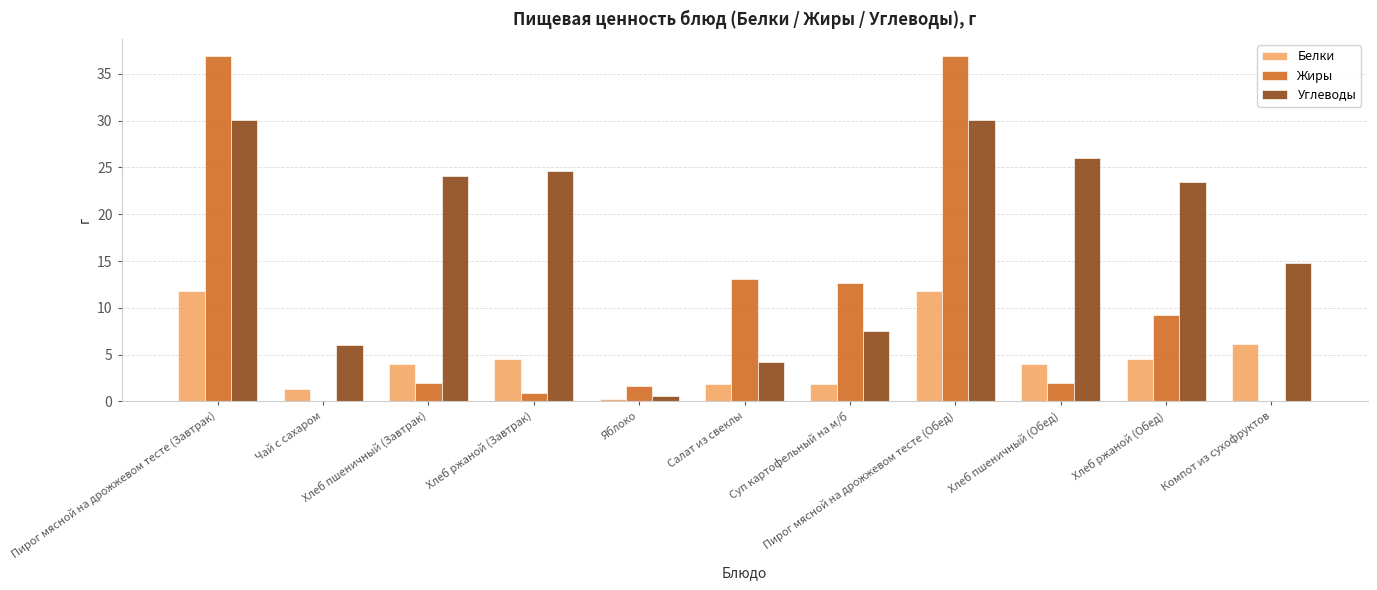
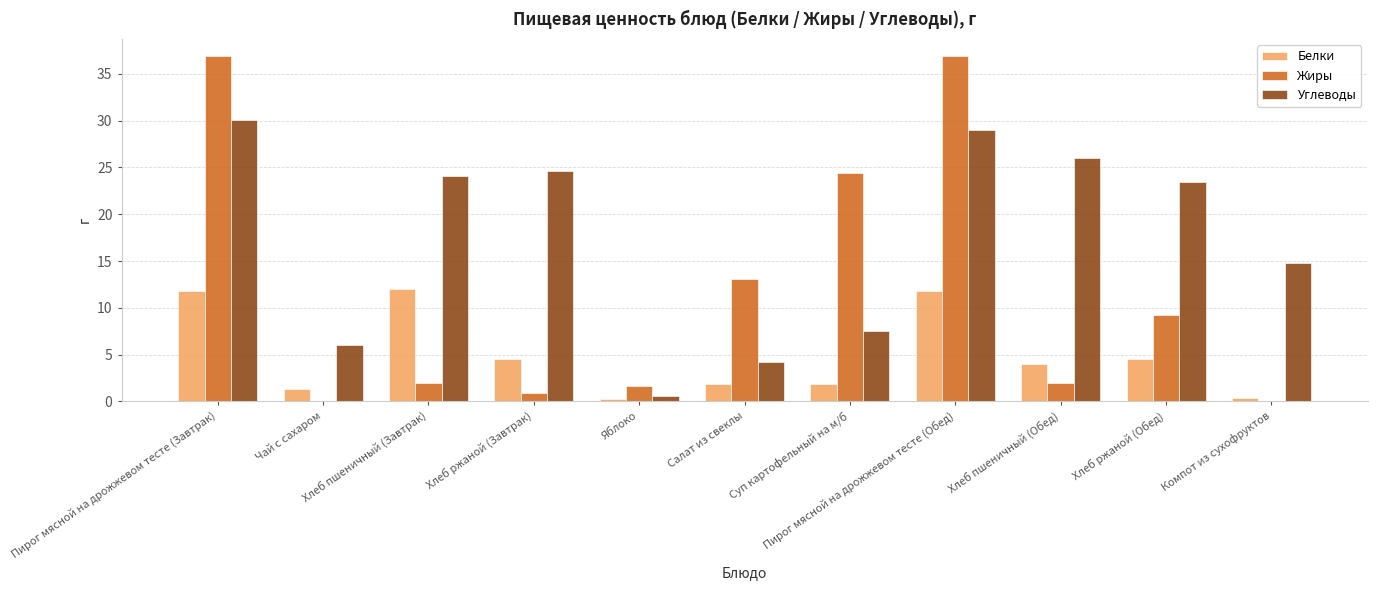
  {
    "Белки": {
      "Пирог мясной на дрожжевом тесте (Завтрак)": 12,
      "Чай с сахаром": 1,
-     "Хлеб пшеничный (Завтрак)": 4,
+     "Хлеб пшеничный (Завтрак)": 12,
      "Хлеб ржаной (Завтрак)": 5,
      "Яблоко": 0,
      "Салат из свеклы": 2,
      "Суп картофельный на м/б": 2,
      "Пирог мясной на дрожжевом тесте (Обед)": 12,
      "Хлеб пшеничный (Обед)": 4,
      "Хлеб ржаной (Обед)": 5,
-     "Компот из сухофруктов": 6
+     "Компот из сухофруктов": 0
    },
    "Жиры": {
      "Пирог мясной на дрожжевом тесте (Завтрак)": 37,
      "Чай с сахаром": 0,
      "Хлеб пшеничный (Завтрак)": 2,
      "Хлеб ржаной (Завтрак)": 1,
      "Яблоко": 2,
      "Салат из свеклы": 13,
-     "Суп картофельный на м/б": 13,
+     "Суп картофельный на м/б": 24,
      "Пирог мясной на дрожжевом тесте (Обед)": 37,
      "Хлеб пшеничный (Обед)": 2,
      "Хлеб ржаной (Обед)": 9,
      "Компот из сухофруктов": 0
    },
    "Углеводы": {
      "Пирог мясной на дрожжевом тесте (Завтрак)": 30,
      "Чай с сахаром": 6,
      "Хлеб пшеничный (Завтрак)": 24,
      "Хлеб ржаной (Завтрак)": 25,
      "Яблоко": 1,
      "Салат из свеклы": 4,
      "Суп картофельный на м/б": 8,
-     "Пирог мясной на дрожжевом тесте (Обед)": 30,
+     "Пирог мясной на дрожжевом тесте (Обед)": 29,
      "Хлеб пшеничный (Обед)": 26,
      "Хлеб ржаной (Обед)": 23,
      "Компот из сухофруктов": 15
    }
  }
